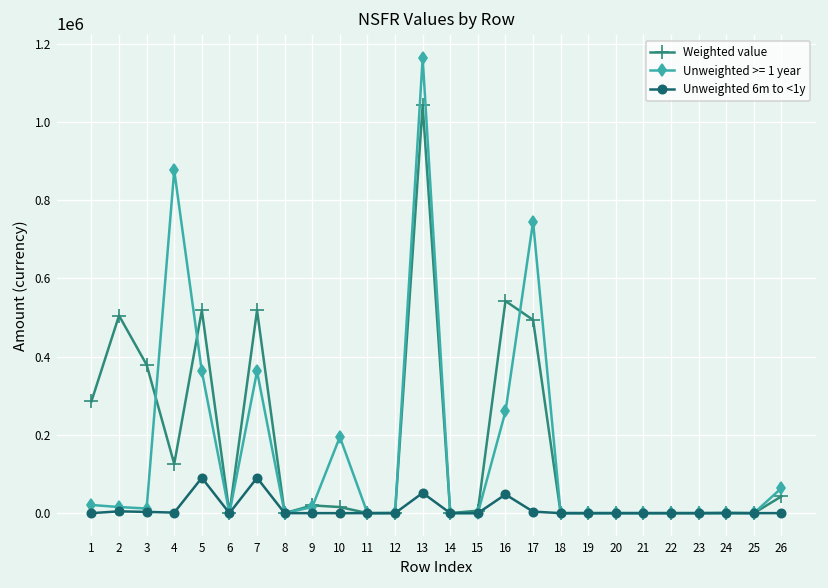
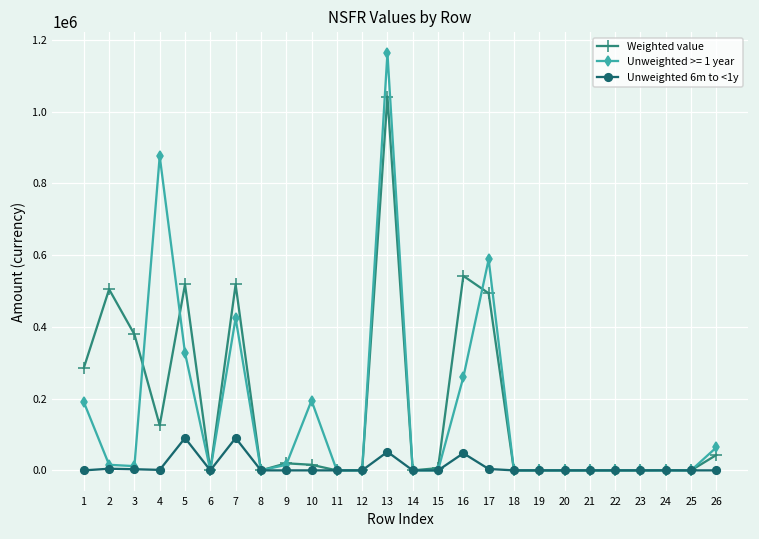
  {
    "Unweighted >= 1 year": {
-     "1": 20000,
+     "1": 190000,
      "2": 20000,
      "3": 10000,
      "4": 880000,
-     "5": 360000,
-     "7": 360000,
+     "5": 330000,
+     "7": 420000,
      "10": 190000,
      "13": 1160000,
      "16": 260000,
-     "17": 750000,
+     "17": 590000,
      "26": 60000
    }
  }
